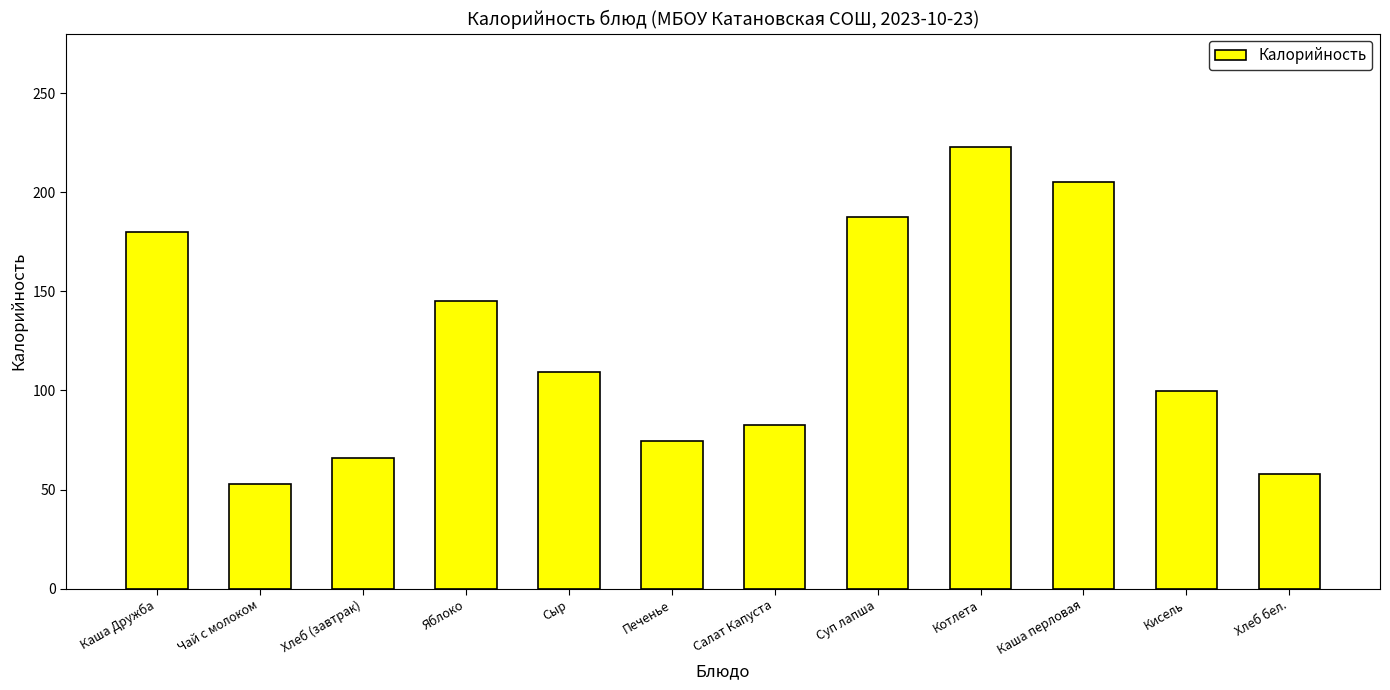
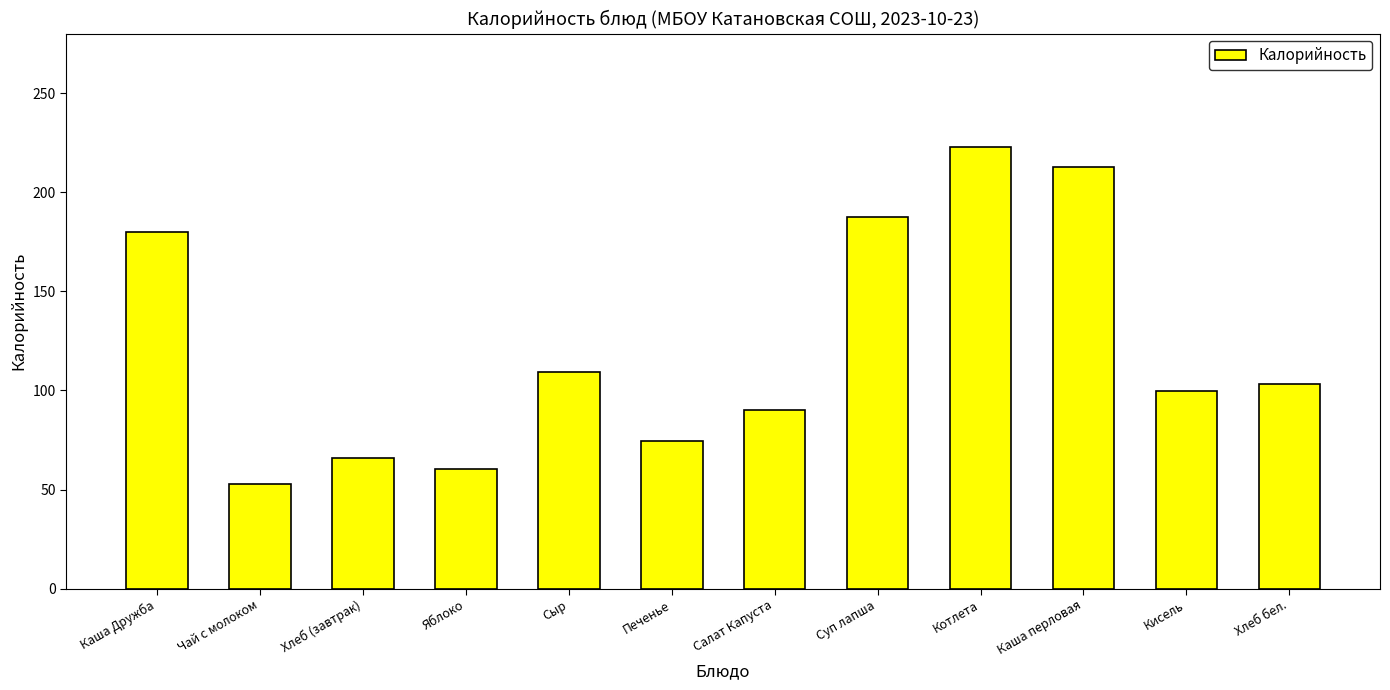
  {
    "Каша Дружба": 180,
    "Чай с молоком": 53,
    "Хлеб (завтрак)": 66,
-   "Яблоко": 145,
+   "Яблоко": 61,
    "Сыр": 109,
    "Печенье": 75,
-   "Салат Капуста": 83,
+   "Салат Капуста": 90,
    "Суп лапша": 187,
    "Котлета": 223,
-   "Каша перловая": 205,
+   "Каша перловая": 213,
    "Кисель": 100,
-   "Хлеб бел.": 58
+   "Хлеб бел.": 104
  }
